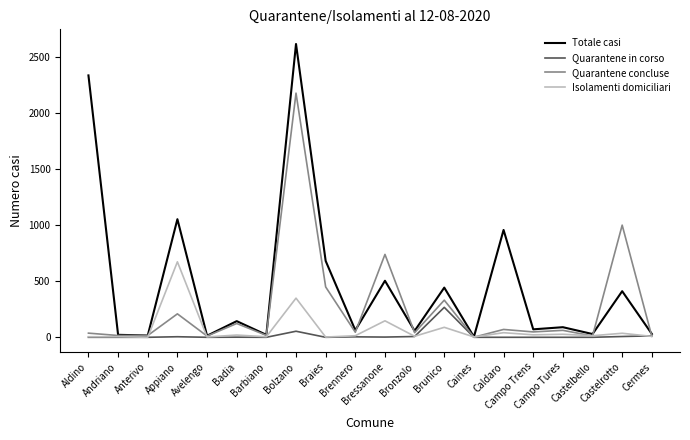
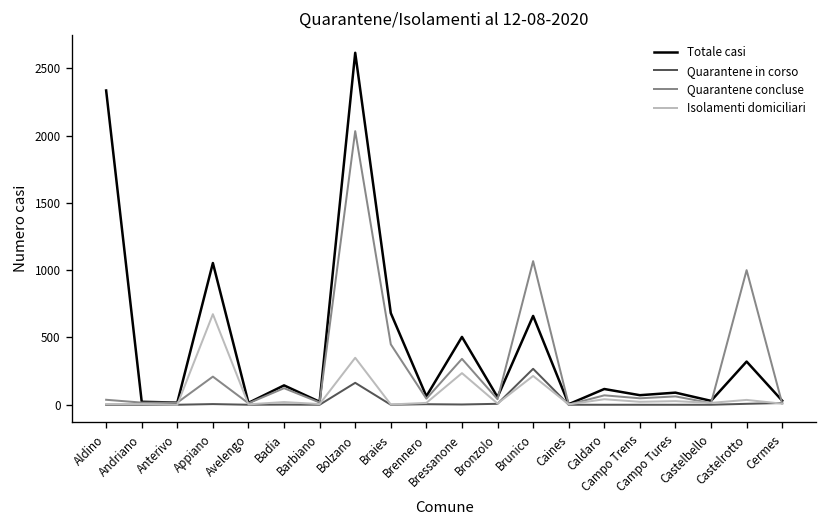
  {
    "Totale casi": {
      "Aldino": 2340,
      "Appiano": 1050,
      "Bolzano": 2620,
      "Braies": 680,
      "Bressanone": 500,
-     "Brunico": 440,
-     "Caldaro": 960,
+     "Brunico": 660,
+     "Caldaro": 120,
      "Campo Trens": 70,
      "Campo Tures": 90,
-     "Castelrotto": 410
+     "Castelrotto": 320
    },
    "Quarantene in corso": {
      "Appiano": 10,
-     "Bolzano": 50,
+     "Bolzano": 160,
      "Bressanone": 0,
      "Brunico": 270,
      "Caldaro": 0,
      "Campo Tures": 0,
      "Castelrotto": 10
    },
    "Quarantene concluse": {
      "Aldino": 40,
      "Appiano": 210,
-     "Bolzano": 2180,
+     "Bolzano": 2030,
      "Braies": 450,
-     "Bressanone": 740,
-     "Brunico": 330,
+     "Bressanone": 340,
+     "Brunico": 1070,
      "Caldaro": 70,
      "Campo Trens": 50,
      "Campo Tures": 60,
      "Castelrotto": 1000
    },
    "Isolamenti domiciliari": {
      "Appiano": 670,
      "Bolzano": 350,
-     "Bressanone": 150,
-     "Brunico": 90,
+     "Bressanone": 240,
+     "Brunico": 210,
      "Caldaro": 40,
      "Campo Tures": 30,
      "Castelrotto": 40
    }
  }
